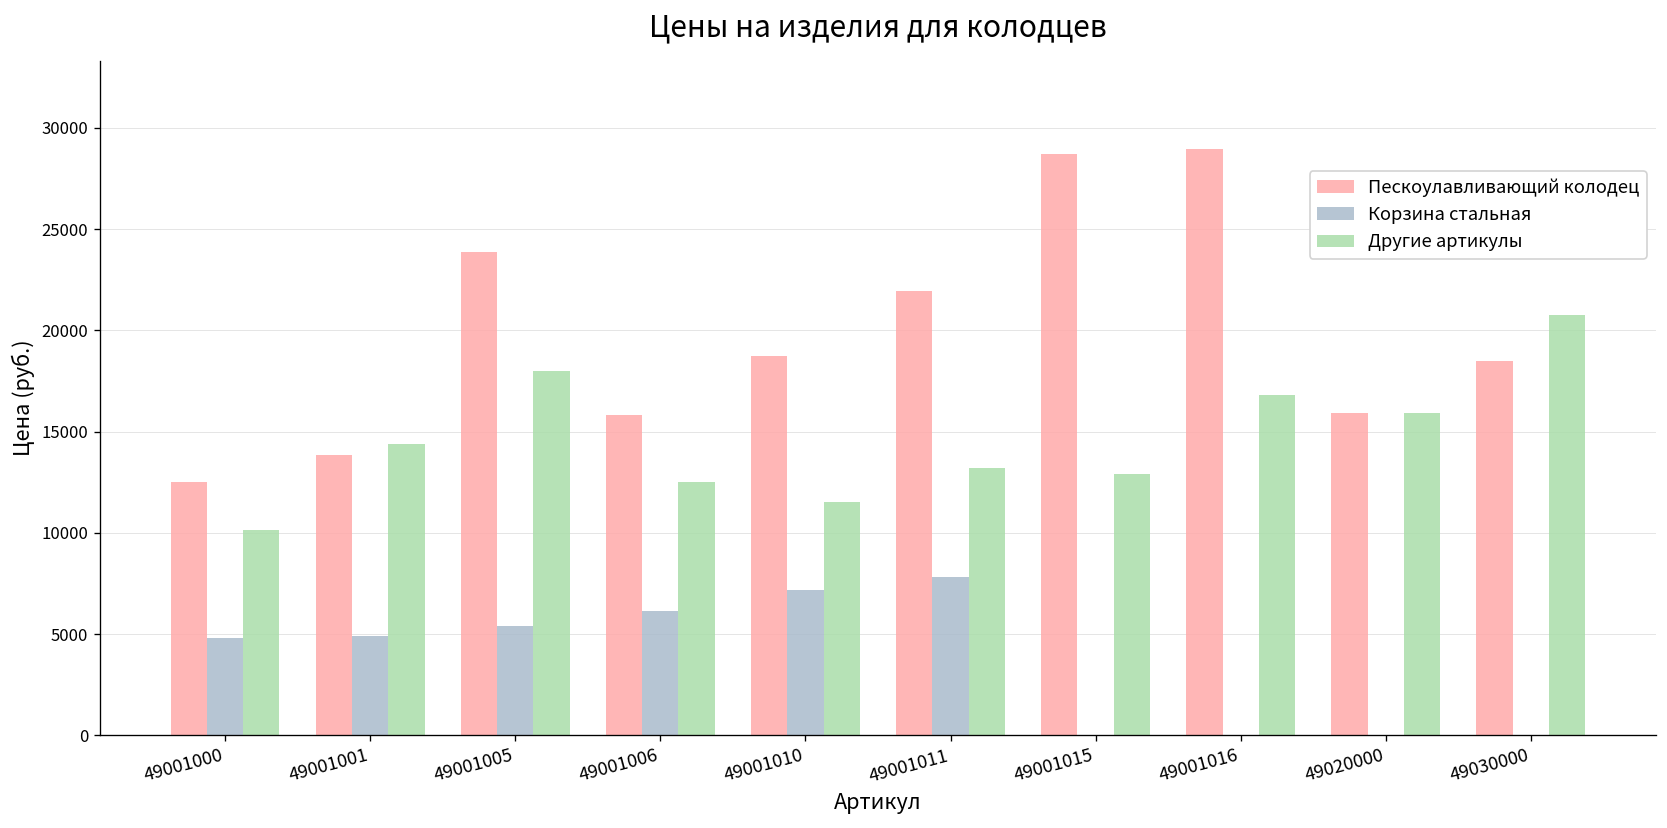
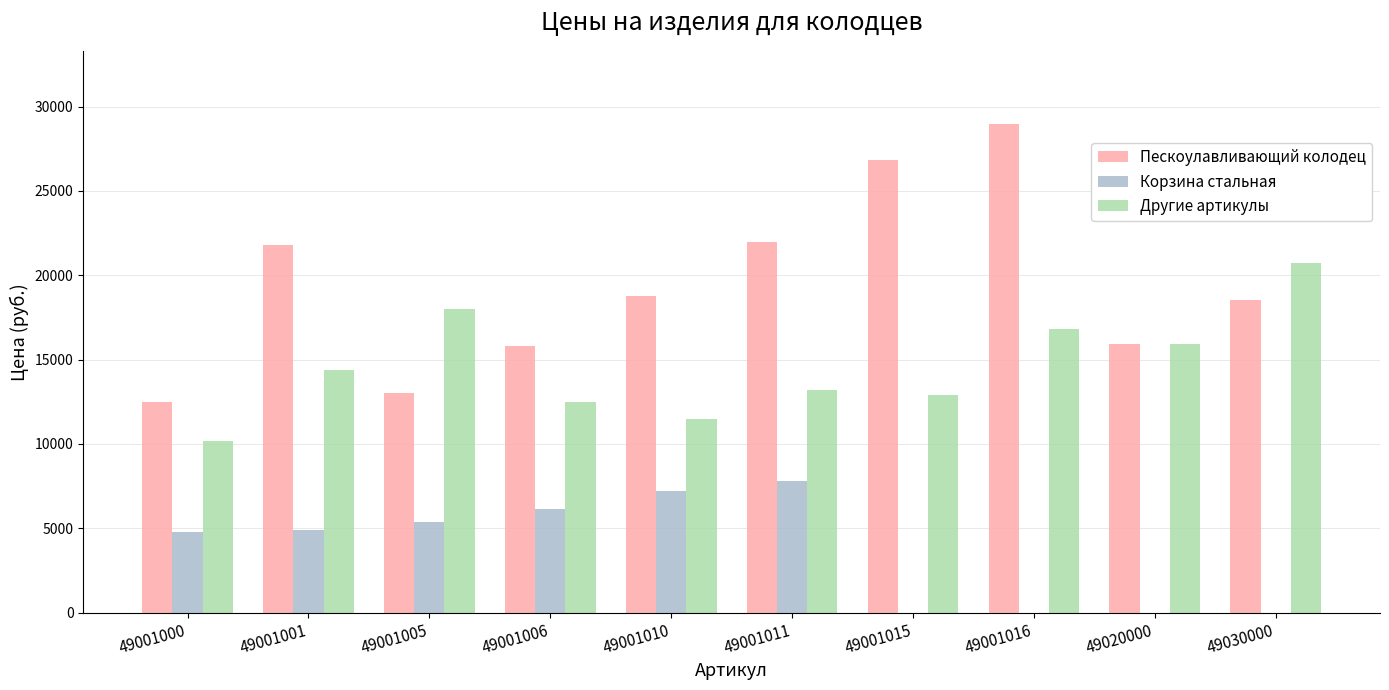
  {
    "Пескоулавливающий колодец": {
      "49001000": 12500,
-     "49001001": 13800,
-     "49001005": 23800,
+     "49001001": 21800,
+     "49001005": 13000,
      "49001006": 15800,
      "49001010": 18700,
      "49001011": 21900,
-     "49001015": 28700,
+     "49001015": 26800,
      "49001016": 29000,
      "49020000": 15900,
      "49030000": 18500
    }
  }
